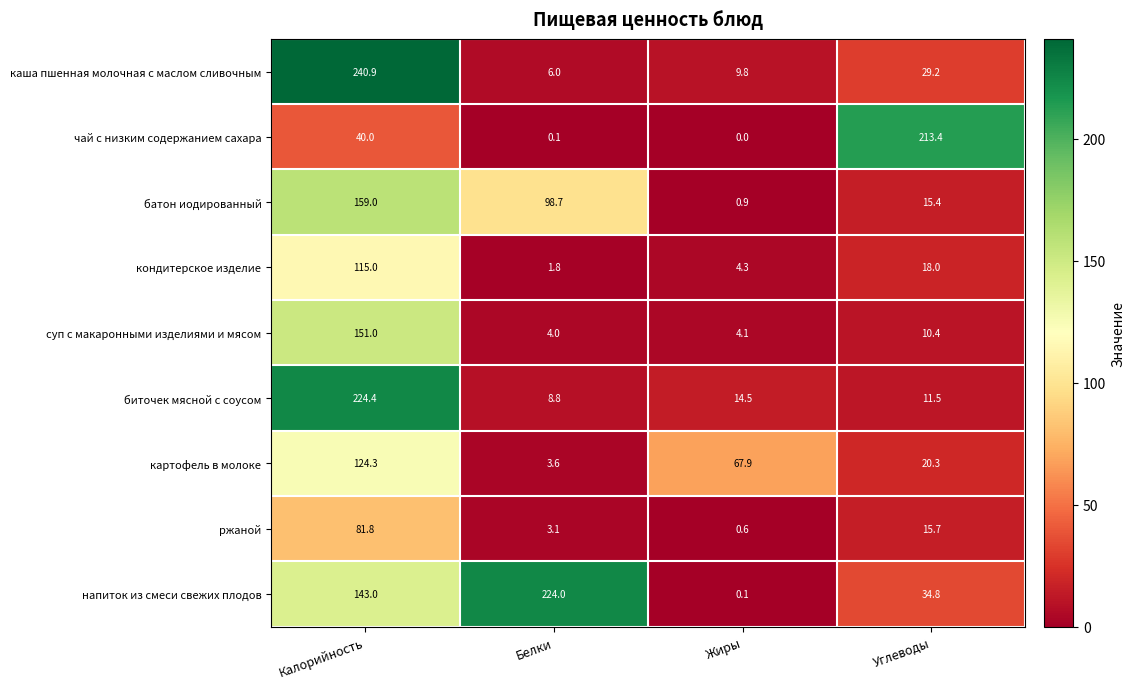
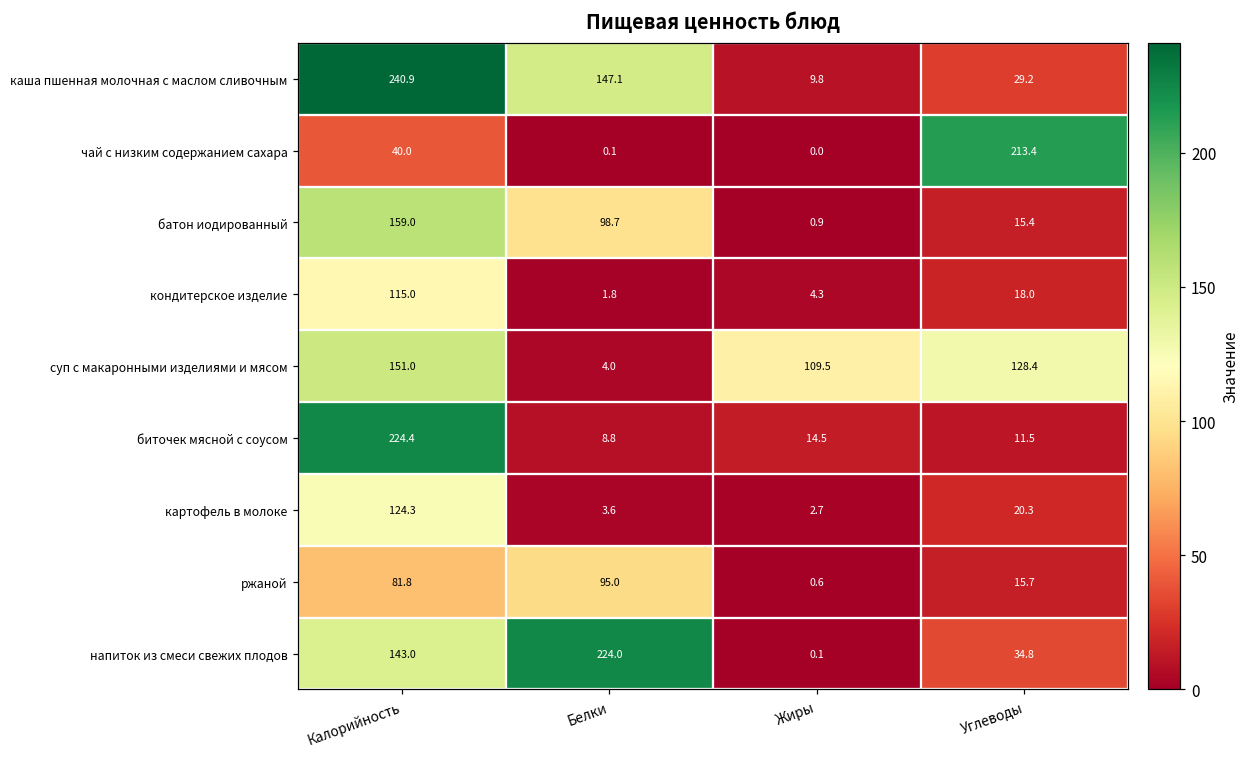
  {
    "каша пшенная молочная с маслом сливочным": {
      "Калорийность": 240.9,
-     "Белки": 6.0,
+     "Белки": 147.1,
      "Жиры": 9.8,
      "Углеводы": 29.2
    },
    "чай с низким содержанием сахара": {
      "Калорийность": 40.0,
      "Белки": 0.1,
      "Жиры": 0.0,
      "Углеводы": 213.4
    },
    "батон иодированный": {
      "Калорийность": 159.0,
      "Белки": 98.7,
      "Жиры": 0.9,
      "Углеводы": 15.4
    },
    "кондитерское изделие": {
      "Калорийность": 115.0,
      "Белки": 1.8,
      "Жиры": 4.3,
      "Углеводы": 18.0
    },
    "суп с макаронными изделиями и мясом": {
      "Калорийность": 151.0,
      "Белки": 4.0,
-     "Жиры": 4.1,
-     "Углеводы": 10.4
+     "Жиры": 109.5,
+     "Углеводы": 128.4
    },
    "биточек мясной с соусом": {
      "Калорийность": 224.4,
      "Белки": 8.8,
      "Жиры": 14.5,
      "Углеводы": 11.5
    },
    "картофель в молоке": {
      "Калорийность": 124.3,
      "Белки": 3.6,
-     "Жиры": 67.9,
+     "Жиры": 2.7,
      "Углеводы": 20.3
    },
    "ржаной": {
      "Калорийность": 81.8,
-     "Белки": 3.1,
+     "Белки": 95.0,
      "Жиры": 0.6,
      "Углеводы": 15.7
    },
    "напиток из смеси свежих плодов": {
      "Калорийность": 143.0,
      "Белки": 224.0,
      "Жиры": 0.1,
      "Углеводы": 34.8
    }
  }
